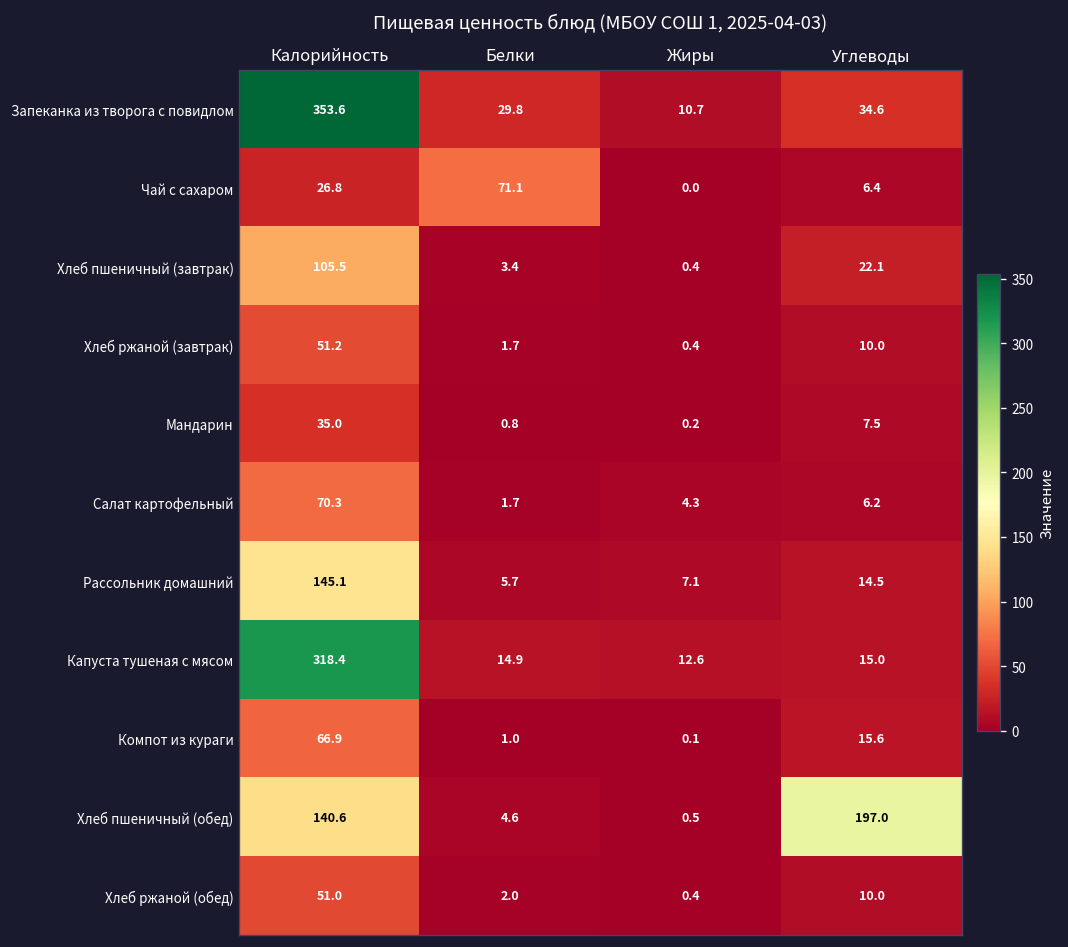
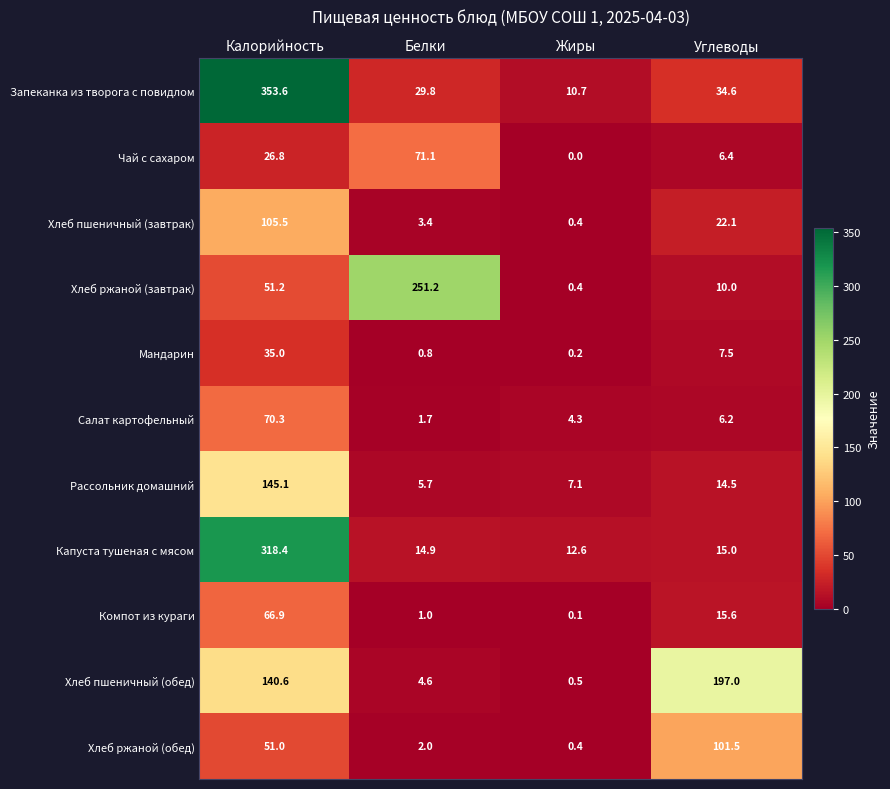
  {
    "Запеканка из творога с повидлом": {
      "Калорийность": 353.6,
      "Белки": 29.8,
      "Жиры": 10.7,
      "Углеводы": 34.6
    },
    "Чай с сахаром": {
      "Калорийность": 26.8,
      "Белки": 71.1,
      "Жиры": 0.0,
      "Углеводы": 6.4
    },
    "Хлеб пшеничный (завтрак)": {
      "Калорийность": 105.5,
      "Белки": 3.4,
      "Жиры": 0.4,
      "Углеводы": 22.1
    },
    "Хлеб ржаной (завтрак)": {
      "Калорийность": 51.2,
-     "Белки": 1.7,
+     "Белки": 251.2,
      "Жиры": 0.4,
      "Углеводы": 10.0
    },
    "Мандарин": {
      "Калорийность": 35.0,
      "Белки": 0.8,
      "Жиры": 0.2,
      "Углеводы": 7.5
    },
    "Салат картофельный": {
      "Калорийность": 70.3,
      "Белки": 1.7,
      "Жиры": 4.3,
      "Углеводы": 6.2
    },
    "Рассольник домашний": {
      "Калорийность": 145.1,
      "Белки": 5.7,
      "Жиры": 7.1,
      "Углеводы": 14.5
    },
    "Капуста тушеная с мясом": {
      "Калорийность": 318.4,
      "Белки": 14.9,
      "Жиры": 12.6,
      "Углеводы": 15.0
    },
    "Компот из кураги": {
      "Калорийность": 66.9,
      "Белки": 1.0,
      "Жиры": 0.1,
      "Углеводы": 15.6
    },
    "Хлеб пшеничный (обед)": {
      "Калорийность": 140.6,
      "Белки": 4.6,
      "Жиры": 0.5,
      "Углеводы": 197.0
    },
    "Хлеб ржаной (обед)": {
      "Калорийность": 51.0,
      "Белки": 2.0,
      "Жиры": 0.4,
-     "Углеводы": 10.0
+     "Углеводы": 101.5
    }
  }
